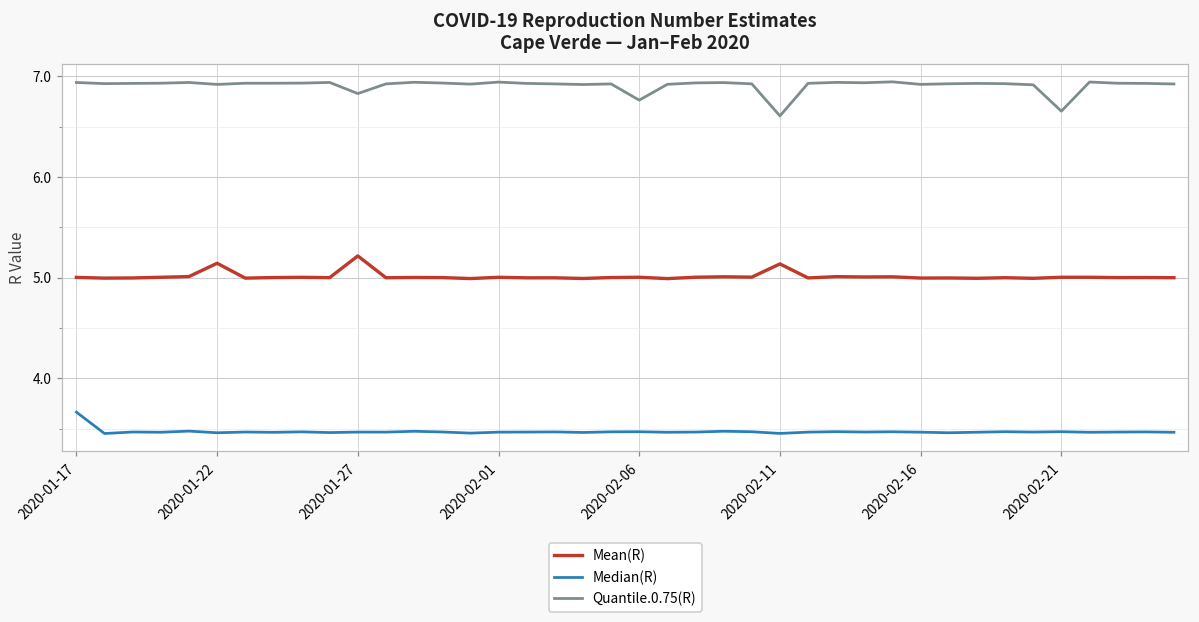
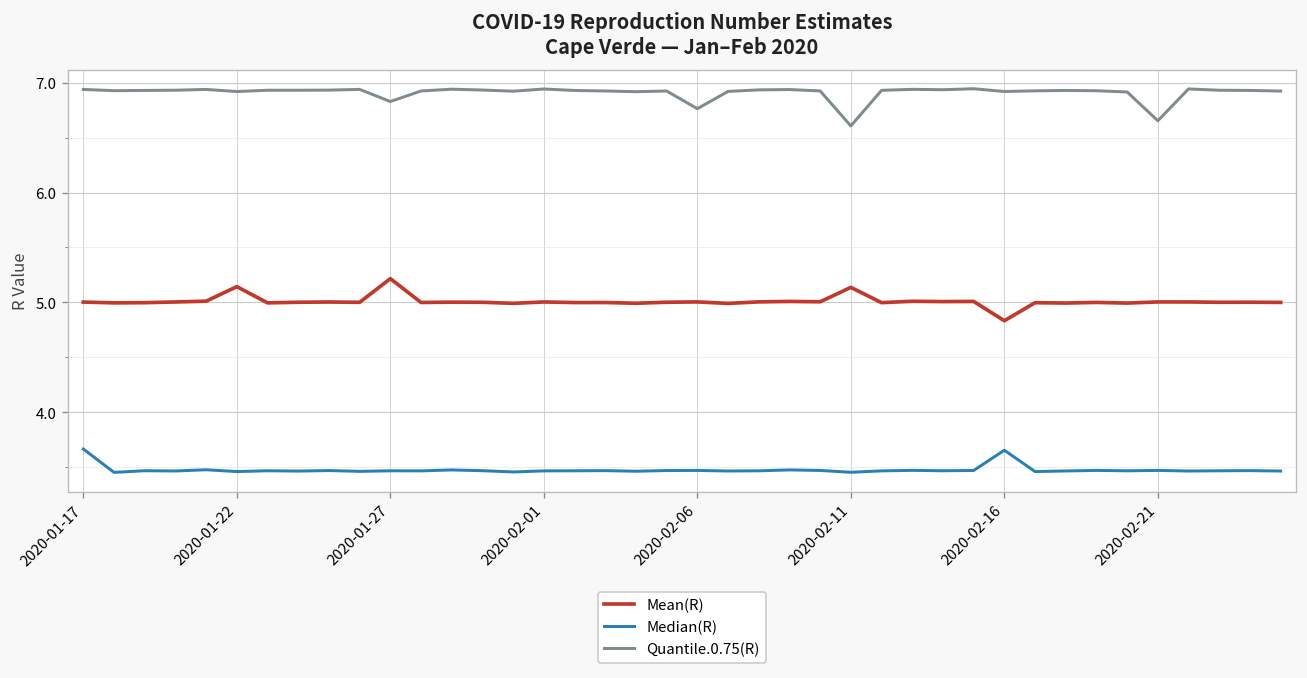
  {
    "Mean(R)": {
      "2020-01-17": 5.0,
      "2020-01-22": 5.1,
      "2020-01-27": 5.2,
      "2020-02-01": 5.0,
      "2020-02-06": 5.0,
      "2020-02-11": 5.1,
-     "2020-02-16": 5.0,
+     "2020-02-16": 4.8,
      "2020-02-21": 5.0
    },
    "Median(R)": {
      "2020-01-17": 3.7,
      "2020-01-22": 3.5,
      "2020-01-27": 3.5,
      "2020-02-01": 3.5,
      "2020-02-06": 3.5,
      "2020-02-11": 3.5,
-     "2020-02-16": 3.5,
+     "2020-02-16": 3.7,
      "2020-02-21": 3.5
    },
    "Quantile.0.75(R)": {
      "2020-01-17": 6.9,
      "2020-01-22": 6.9,
      "2020-01-27": 6.8,
      "2020-02-01": 6.9,
      "2020-02-06": 6.8,
      "2020-02-11": 6.6,
      "2020-02-16": 6.9,
      "2020-02-21": 6.7
    }
  }
